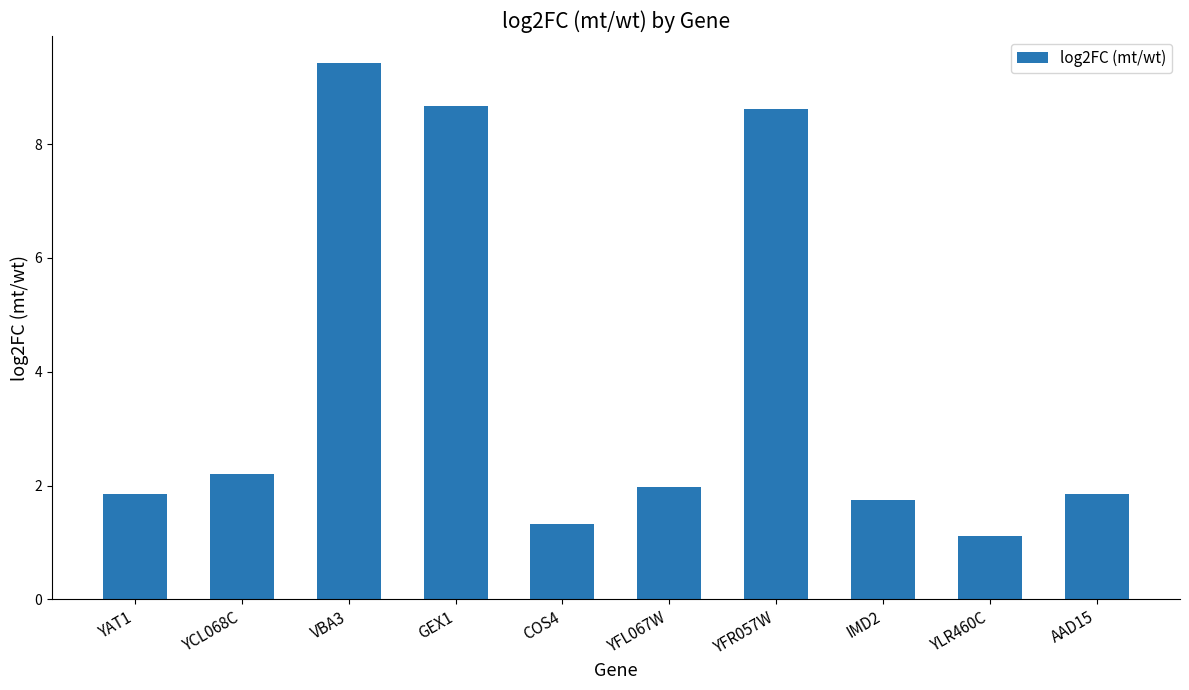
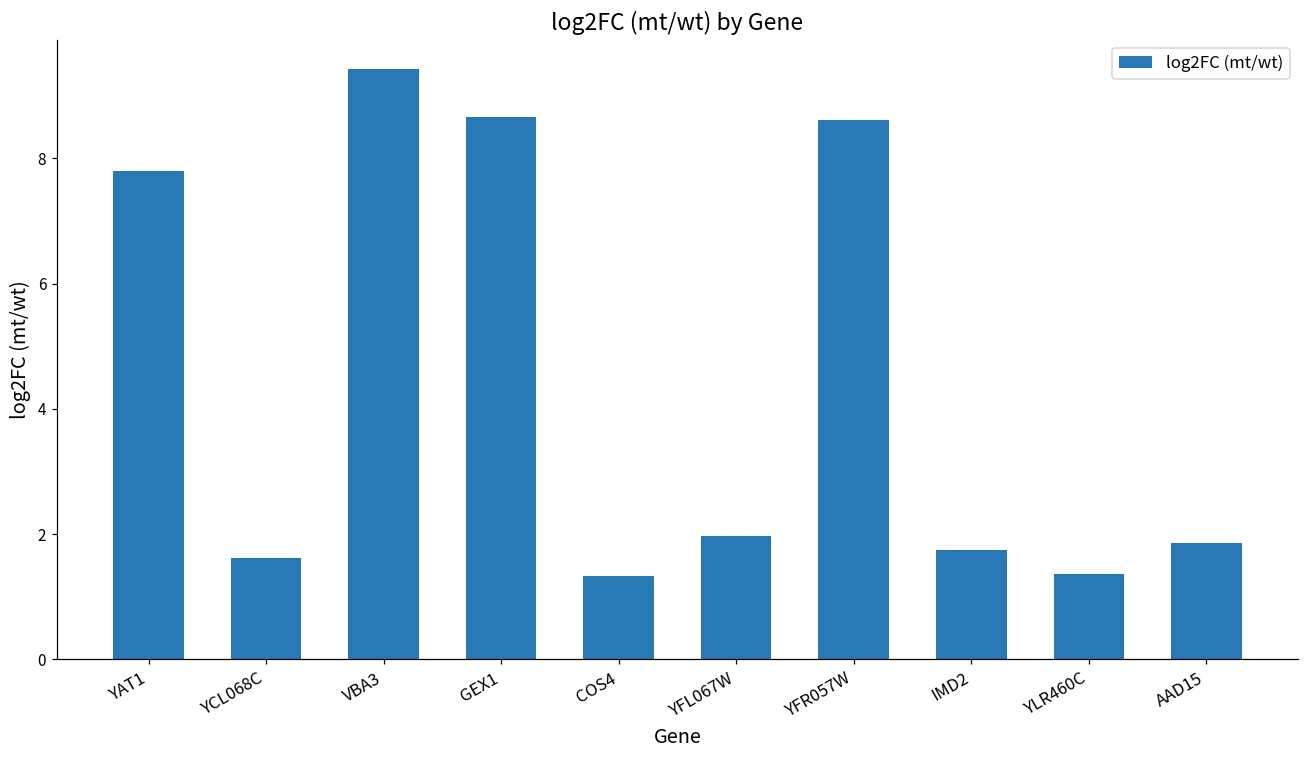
  {
-   "YAT1": 1.9,
-   "YCL068C": 2.2,
+   "YAT1": 7.8,
+   "YCL068C": 1.6,
    "VBA3": 9.4,
    "GEX1": 8.7,
    "COS4": 1.3,
    "YFL067W": 2.0,
    "YFR057W": 8.6,
    "IMD2": 1.8,
-   "YLR460C": 1.1,
+   "YLR460C": 1.4,
    "AAD15": 1.9
  }
